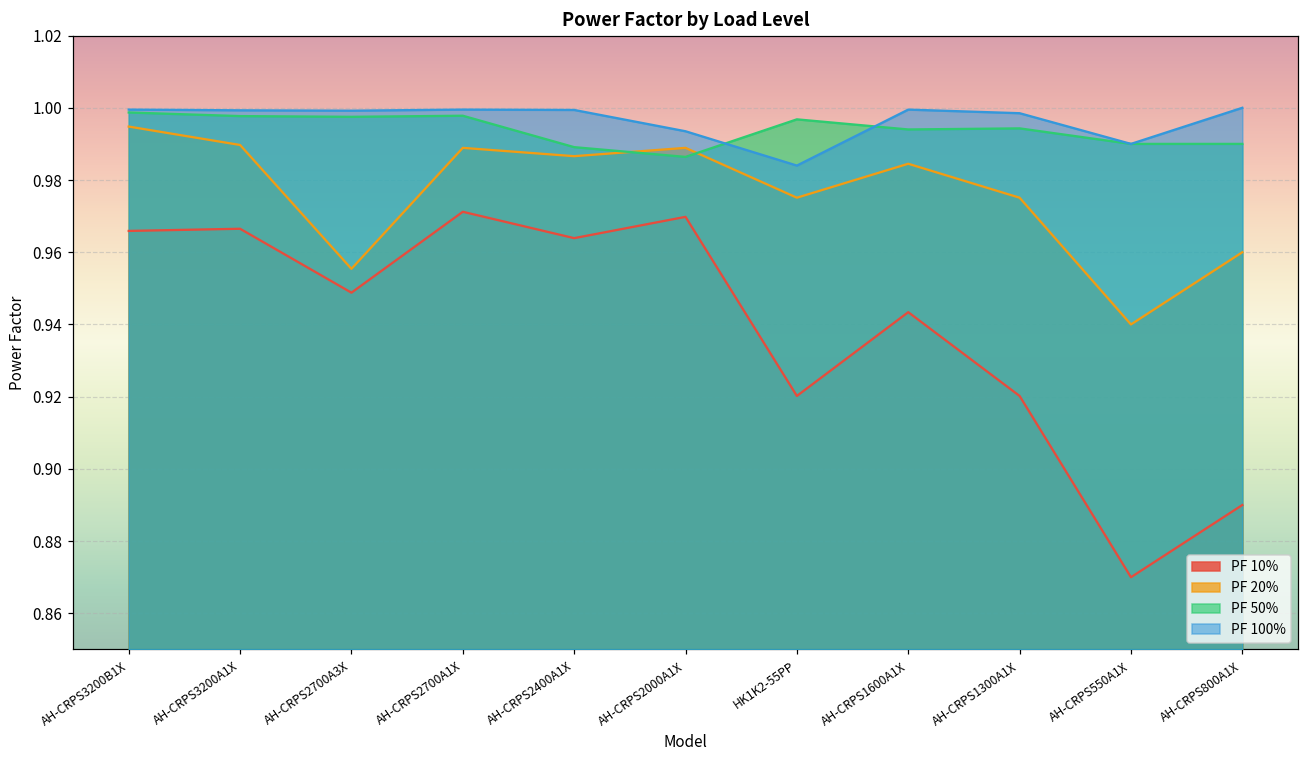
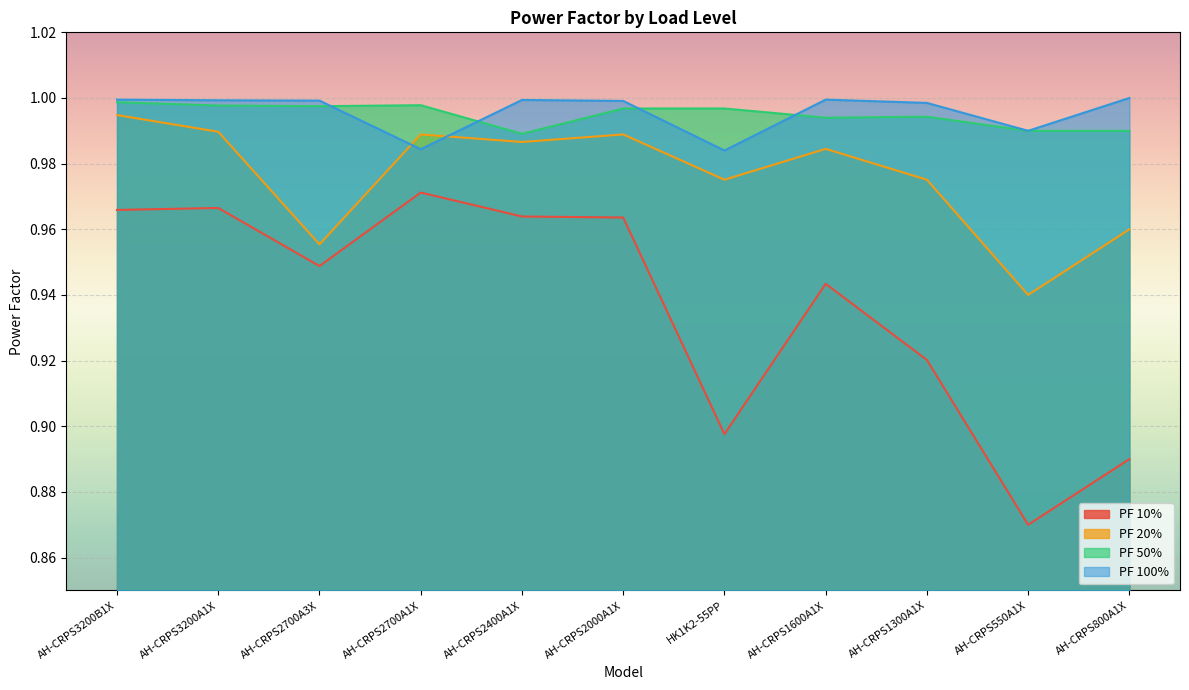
  {
    "PF 10%": {
      "AH-CRPS3200B1X": 0.966,
      "AH-CRPS3200A1X": 0.967,
      "AH-CRPS2700A3X": 0.949,
      "AH-CRPS2700A1X": 0.971,
      "AH-CRPS2400A1X": 0.964,
-     "AH-CRPS2000A1X": 0.970,
-     "HK1K2-55PP": 0.920,
+     "AH-CRPS2000A1X": 0.964,
+     "HK1K2-55PP": 0.898,
      "AH-CRPS1600A1X": 0.943,
      "AH-CRPS1300A1X": 0.920,
      "AH-CRPS550A1X": 0.870,
      "AH-CRPS800A1X": 0.890
    },
    "PF 20%": {
      "AH-CRPS3200B1X": 0.995,
      "AH-CRPS3200A1X": 0.990,
      "AH-CRPS2700A3X": 0.955,
      "AH-CRPS2700A1X": 0.989,
      "AH-CRPS2400A1X": 0.987,
      "AH-CRPS2000A1X": 0.989,
      "HK1K2-55PP": 0.975,
      "AH-CRPS1600A1X": 0.985,
      "AH-CRPS1300A1X": 0.975,
      "AH-CRPS550A1X": 0.940,
      "AH-CRPS800A1X": 0.960
    },
    "PF 50%": {
      "AH-CRPS3200B1X": 0.999,
      "AH-CRPS3200A1X": 0.998,
      "AH-CRPS2700A3X": 0.998,
      "AH-CRPS2700A1X": 0.998,
      "AH-CRPS2400A1X": 0.989,
-     "AH-CRPS2000A1X": 0.986,
+     "AH-CRPS2000A1X": 0.997,
      "HK1K2-55PP": 0.997,
      "AH-CRPS1600A1X": 0.994,
      "AH-CRPS1300A1X": 0.994,
      "AH-CRPS800A1X": 0.990
    },
    "PF 100%": {
      "AH-CRPS3200B1X": 1.000,
      "AH-CRPS3200A1X": 0.999,
      "AH-CRPS2700A3X": 0.999,
-     "AH-CRPS2700A1X": 1.000,
+     "AH-CRPS2700A1X": 0.984,
      "AH-CRPS2400A1X": 0.999,
-     "AH-CRPS2000A1X": 0.994,
+     "AH-CRPS2000A1X": 0.999,
      "HK1K2-55PP": 0.984,
      "AH-CRPS1600A1X": 1.000,
      "AH-CRPS1300A1X": 0.999,
      "AH-CRPS800A1X": 1.000
    }
  }
